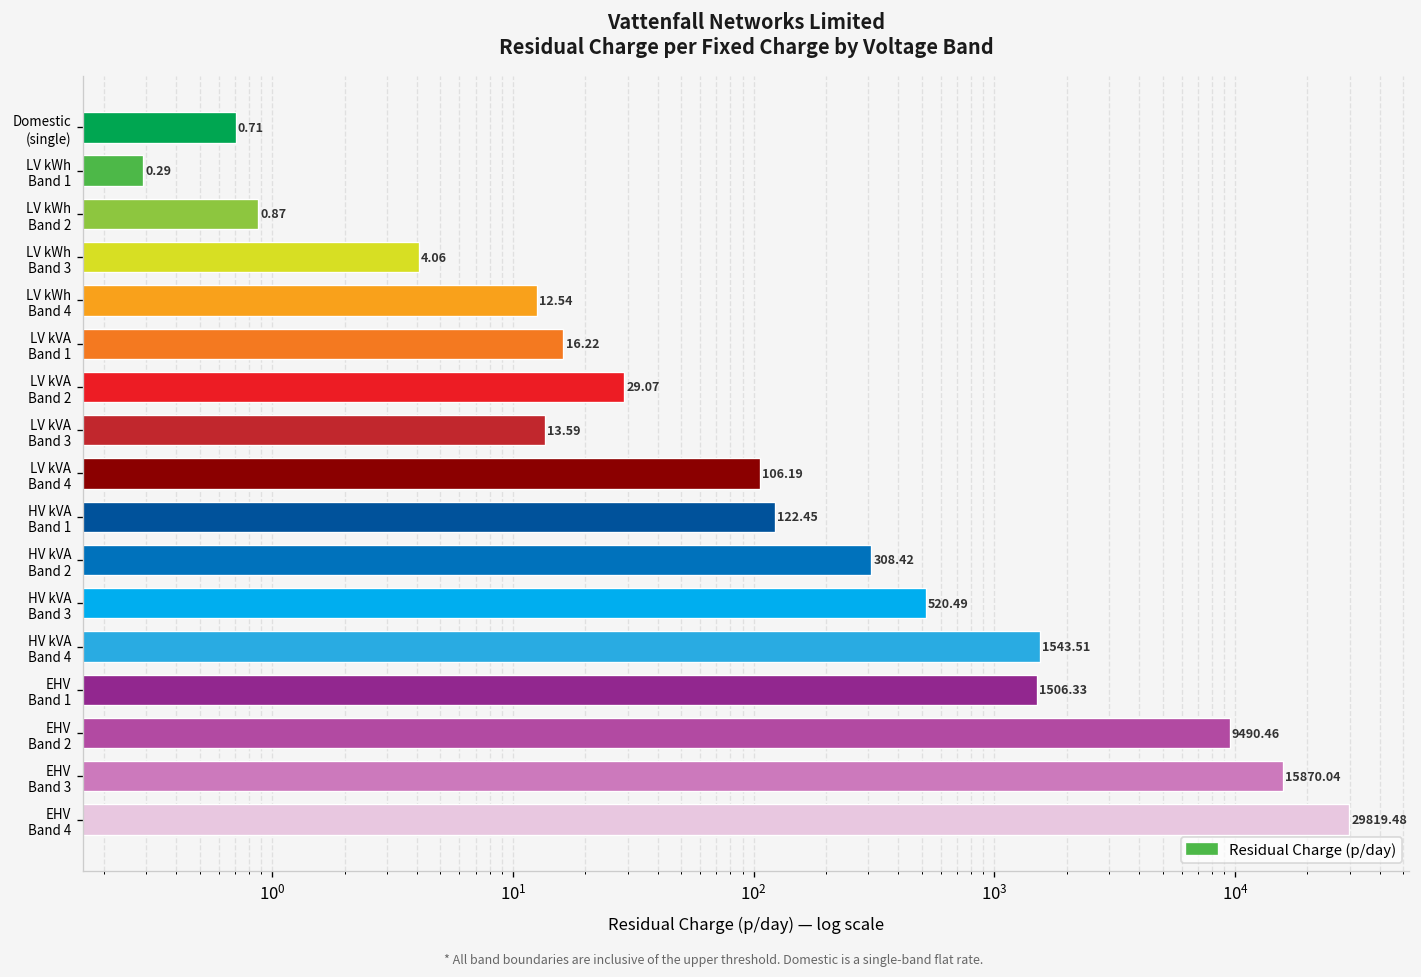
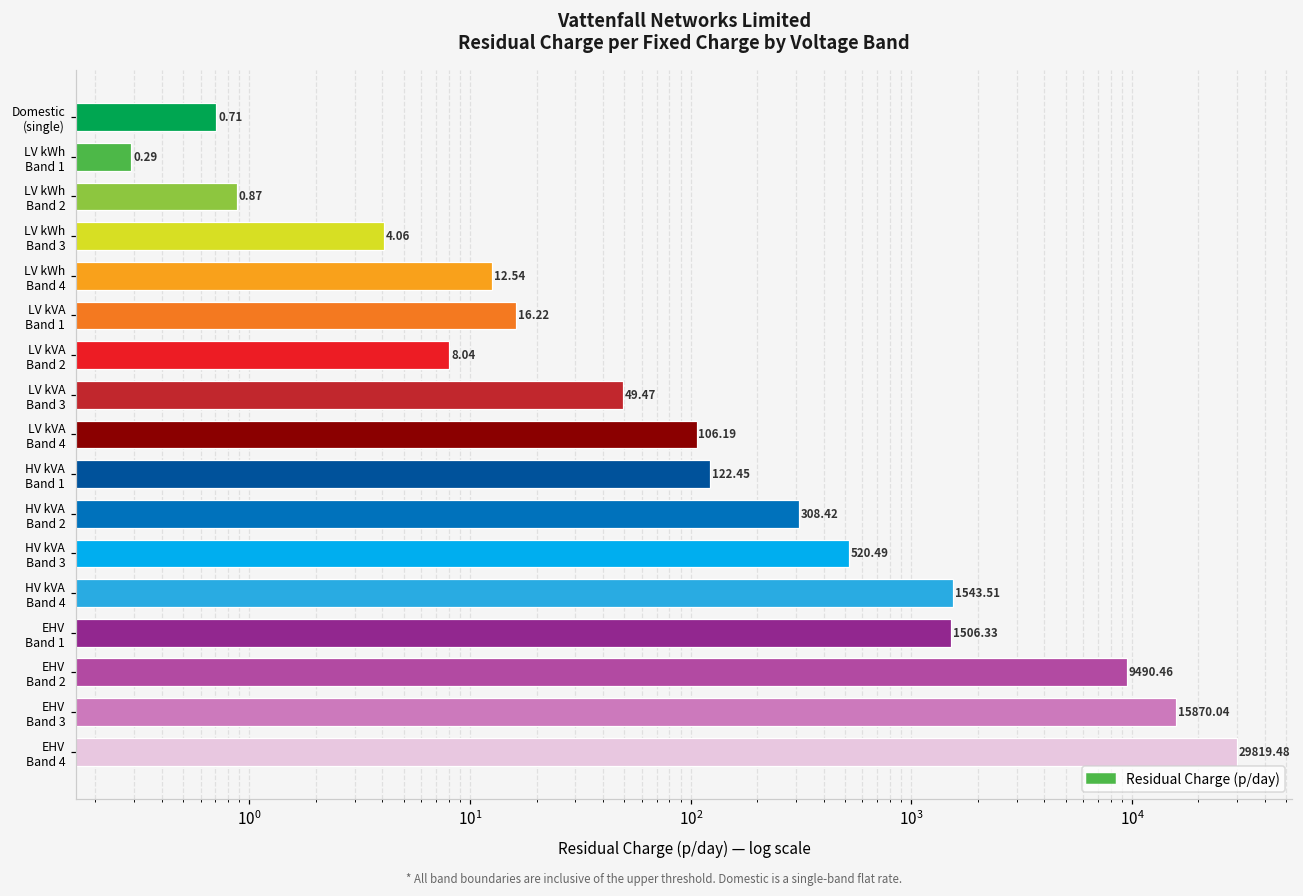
  {
    "Domestic (single)": 0.71,
    "LV kWh Band 1": 0.29,
    "LV kWh Band 2": 0.87,
    "LV kWh Band 3": 4.06,
    "LV kWh Band 4": 12.54,
    "LV kVA Band 1": 16.22,
-   "LV kVA Band 2": 29.07,
-   "LV kVA Band 3": 13.59,
+   "LV kVA Band 2": 8.04,
+   "LV kVA Band 3": 49.47,
    "LV kVA Band 4": 106.19,
    "HV kVA Band 1": 122.45,
    "HV kVA Band 2": 308.42,
    "HV kVA Band 3": 520.49,
    "HV kVA Band 4": 1543.51,
    "EHV Band 1": 1506.33,
    "EHV Band 2": 9490.46,
    "EHV Band 3": 15870.04,
    "EHV Band 4": 29819.48
  }
